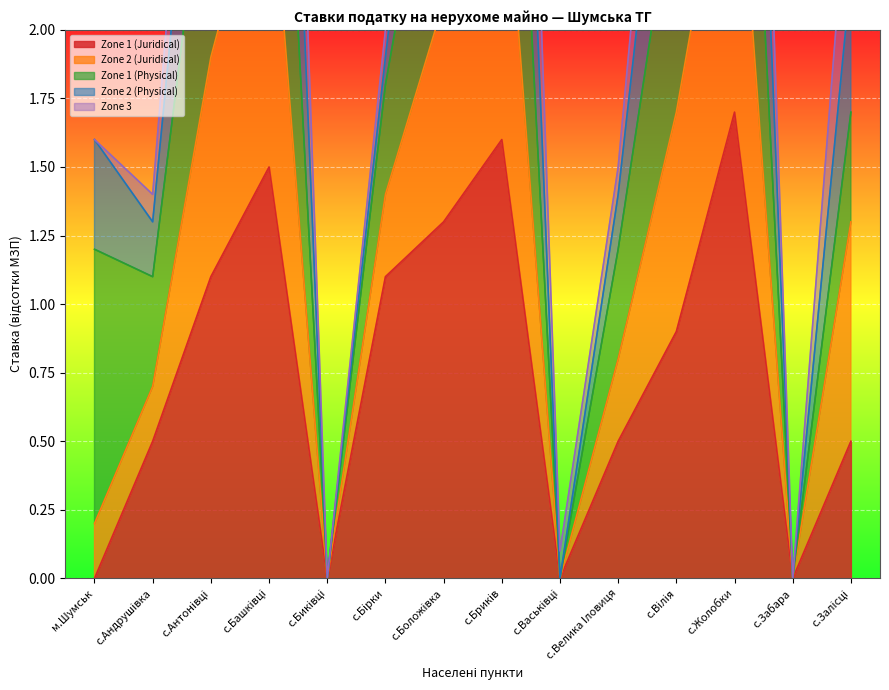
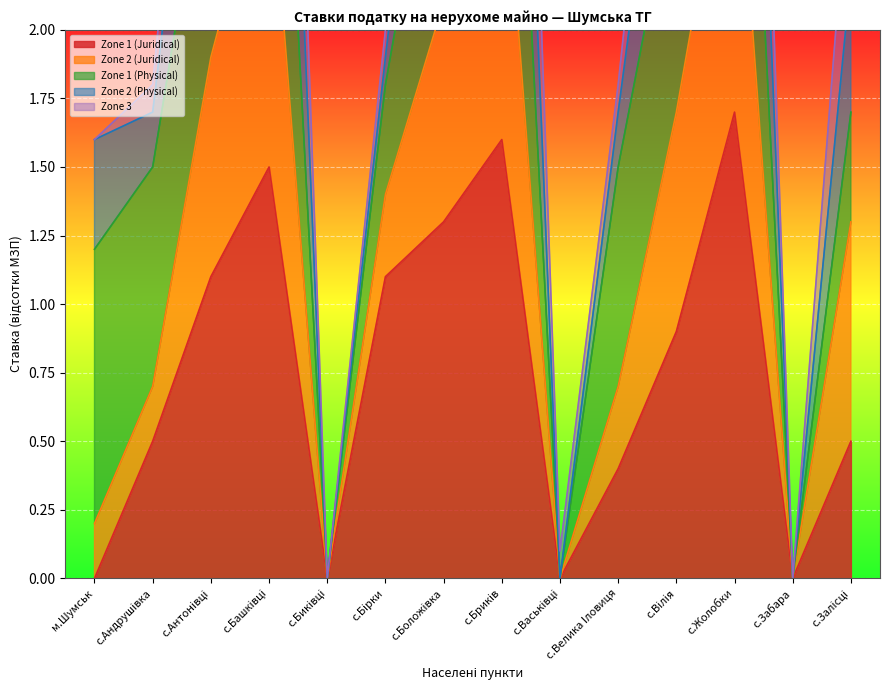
  {
    "Zone 1 (Juridical)": {
      "м.Шумськ": 0.0,
      "с.Андрушівка": 0.5,
      "с.Антонівці": 1.1,
      "с.Башківці": 1.5,
      "с.Бірки": 1.1,
      "с.Боложівка": 1.3,
      "с.Бриків": 1.6,
-     "с.Велика Іловиця": 0.5,
+     "с.Велика Іловиця": 0.4,
      "с.Вілія": 0.9,
      "с.Жолобки": 1.7,
      "с.Залісці": 0.5
    },
    "Zone 2 (Juridical)": {
      "м.Шумськ": 0.2,
      "с.Андрушівка": 0.2,
      "с.Антонівці": 0.8,
      "с.Бірки": 0.3,
      "с.Велика Іловиця": 0.3,
      "с.Вілія": 0.8,
      "с.Залісці": 0.8
    },
    "Zone 1 (Physical)": {
      "м.Шумськ": 1.0,
-     "с.Андрушівка": 0.4,
+     "с.Андрушівка": 0.8,
      "с.Бірки": 0.4,
-     "с.Велика Іловиця": 0.4,
+     "с.Велика Іловиця": 0.8,
      "с.Залісці": 0.4
    },
    "Zone 2 (Physical)": {
      "с.Бірки": 0.1,
      "с.Велика Іловиця": 0.2
    },
    "Zone 3": {
      "с.Бірки": 0.1,
      "с.Васьківці": 0.1,
      "с.Велика Іловиця": 0.1
    }
  }
